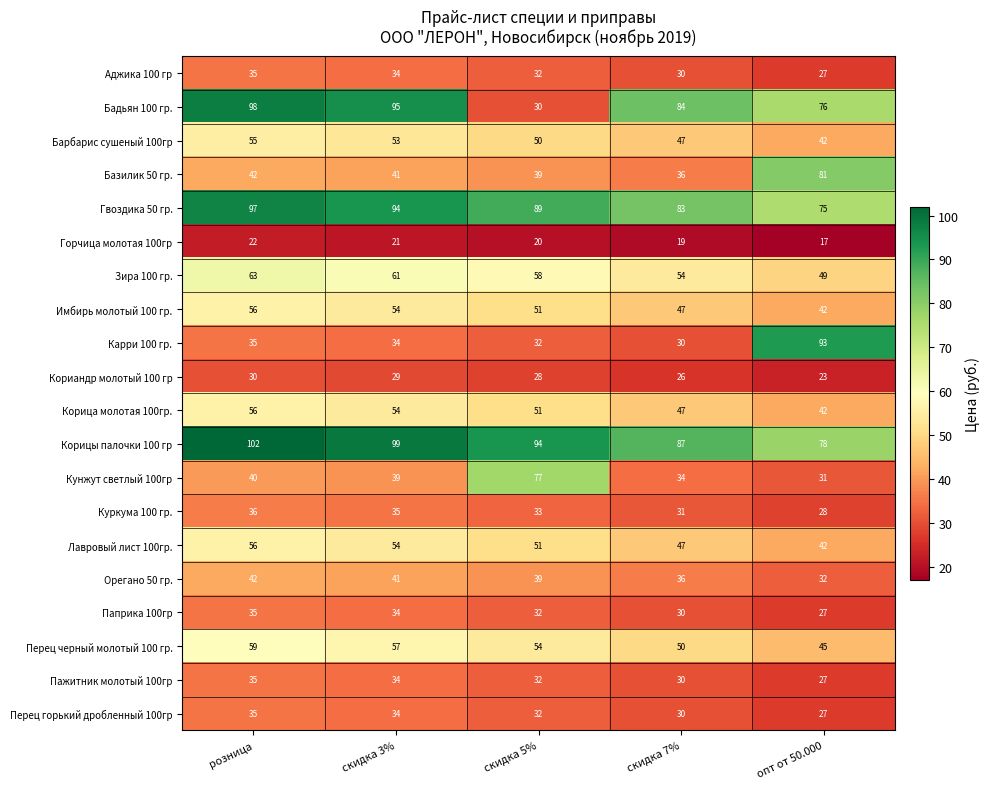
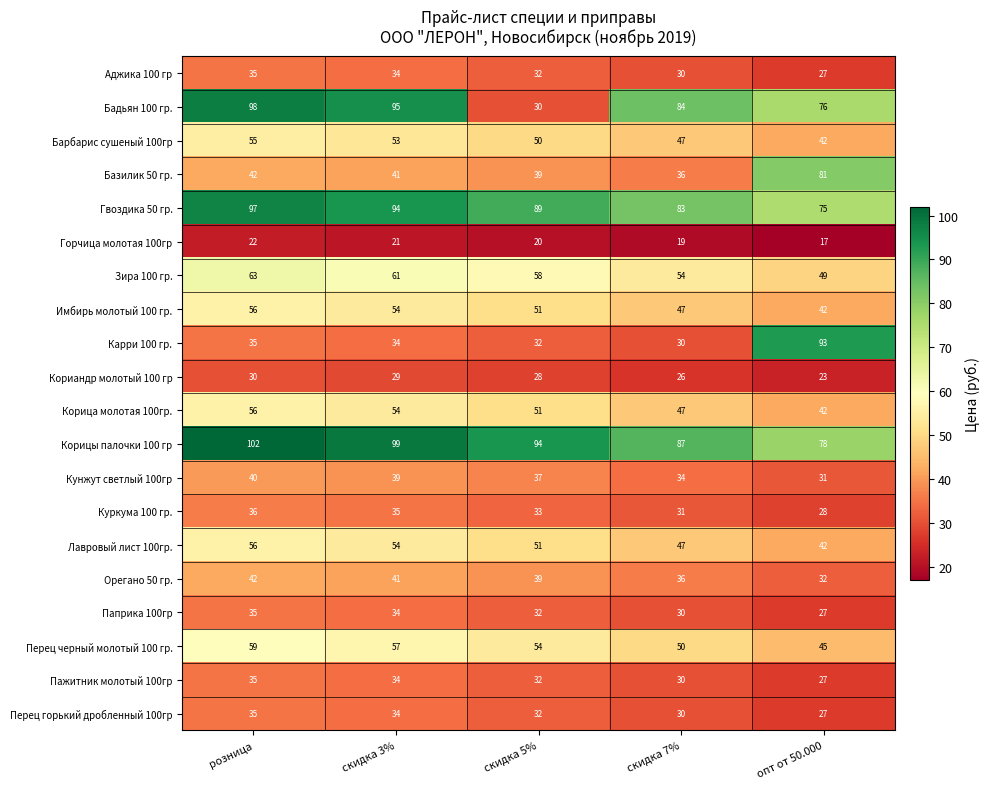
  {
    "Аджика 100 гр": {
      "розница": 35,
      "скидка 3%": 34,
      "скидка 5%": 32,
      "скидка 7%": 30,
      "опт от 50.000": 27
    },
    "Бадьян 100 гр.": {
      "розница": 98,
      "скидка 3%": 95,
      "скидка 5%": 30,
      "скидка 7%": 84,
      "опт от 50.000": 76
    },
    "Барбарис сушеный 100гр": {
      "розница": 55,
      "скидка 3%": 53,
      "скидка 5%": 50,
      "скидка 7%": 47,
      "опт от 50.000": 42
    },
    "Базилик 50 гр.": {
      "розница": 42,
      "скидка 3%": 41,
      "скидка 5%": 39,
      "скидка 7%": 36,
      "опт от 50.000": 81
    },
    "Гвоздика 50 гр.": {
      "розница": 97,
      "скидка 3%": 94,
      "скидка 5%": 89,
      "скидка 7%": 83,
      "опт от 50.000": 75
    },
    "Горчица молотая 100гр": {
      "розница": 22,
      "скидка 3%": 21,
      "скидка 5%": 20,
      "скидка 7%": 19,
      "опт от 50.000": 17
    },
    "Зира 100 гр.": {
      "розница": 63,
      "скидка 3%": 61,
      "скидка 5%": 58,
      "скидка 7%": 54,
      "опт от 50.000": 49
    },
    "Имбирь молотый 100 гр.": {
      "розница": 56,
      "скидка 3%": 54,
      "скидка 5%": 51,
      "скидка 7%": 47,
      "опт от 50.000": 42
    },
    "Карри 100 гр.": {
      "розница": 35,
      "скидка 3%": 34,
      "скидка 5%": 32,
      "скидка 7%": 30,
      "опт от 50.000": 93
    },
    "Кориандр молотый 100 гр": {
      "розница": 30,
      "скидка 3%": 29,
      "скидка 5%": 28,
      "скидка 7%": 26,
      "опт от 50.000": 23
    },
    "Корица молотая 100гр.": {
      "розница": 56,
      "скидка 3%": 54,
      "скидка 5%": 51,
      "скидка 7%": 47,
      "опт от 50.000": 42
    },
    "Корицы палочки 100 гр": {
      "розница": 102,
      "скидка 3%": 99,
      "скидка 5%": 94,
      "скидка 7%": 87,
      "опт от 50.000": 78
    },
    "Кунжут светлый 100гр": {
      "розница": 40,
      "скидка 3%": 39,
-     "скидка 5%": 77,
+     "скидка 5%": 37,
      "скидка 7%": 34,
      "опт от 50.000": 31
    },
    "Куркума 100 гр.": {
      "розница": 36,
      "скидка 3%": 35,
      "скидка 5%": 33,
      "скидка 7%": 31,
      "опт от 50.000": 28
    },
    "Лавровый лист 100гр.": {
      "розница": 56,
      "скидка 3%": 54,
      "скидка 5%": 51,
      "скидка 7%": 47,
      "опт от 50.000": 42
    },
    "Орегано 50 гр.": {
      "розница": 42,
      "скидка 3%": 41,
      "скидка 5%": 39,
      "скидка 7%": 36,
      "опт от 50.000": 32
    },
    "Паприка 100гр": {
      "розница": 35,
      "скидка 3%": 34,
      "скидка 5%": 32,
      "скидка 7%": 30,
      "опт от 50.000": 27
    },
    "Перец черный молотый 100 гр.": {
      "розница": 59,
      "скидка 3%": 57,
      "скидка 5%": 54,
      "скидка 7%": 50,
      "опт от 50.000": 45
    },
    "Пажитник молотый 100гр": {
      "розница": 35,
      "скидка 3%": 34,
      "скидка 5%": 32,
      "скидка 7%": 30,
      "опт от 50.000": 27
    },
    "Перец горький дробленный 100гр": {
      "розница": 35,
      "скидка 3%": 34,
      "скидка 5%": 32,
      "скидка 7%": 30,
      "опт от 50.000": 27
    }
  }
